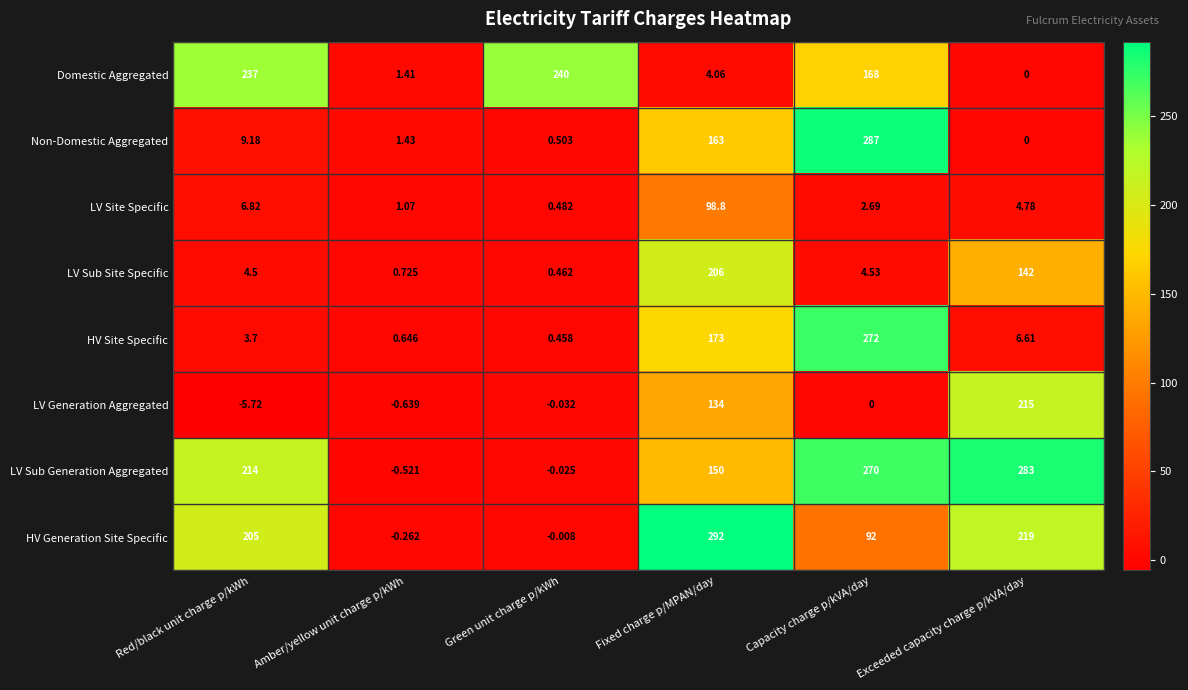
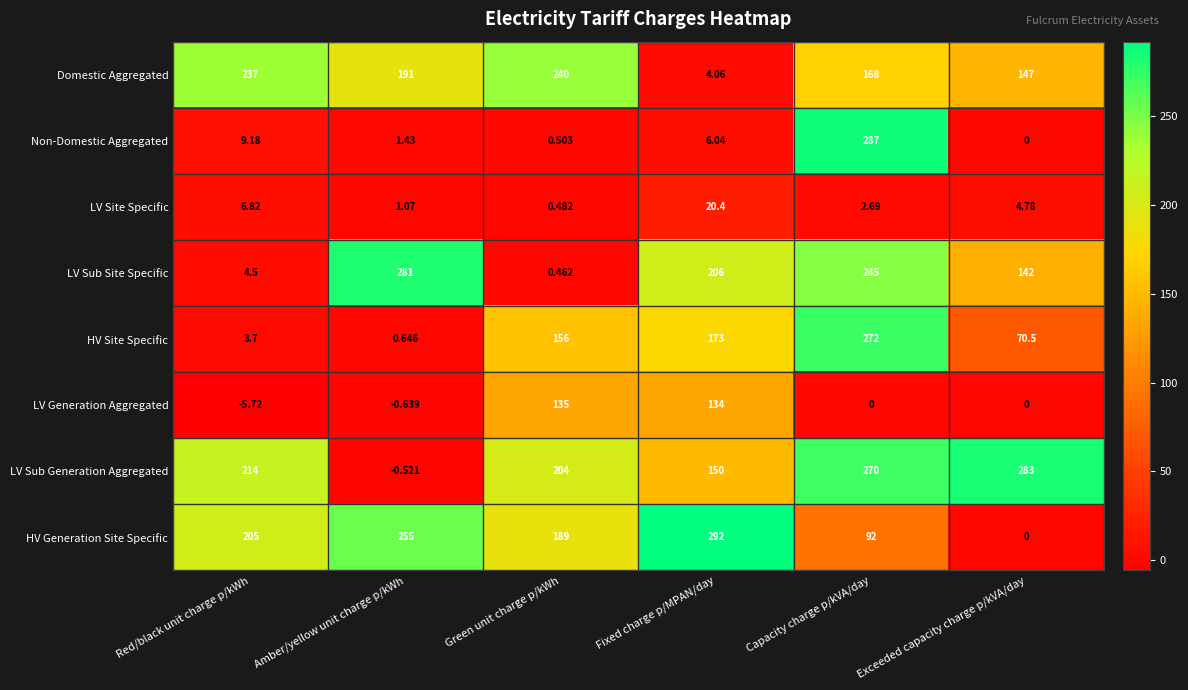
  {
    "Domestic Aggregated": {
      "Red/black unit charge p/kWh": 237,
-     "Amber/yellow unit charge p/kWh": 1.41,
+     "Amber/yellow unit charge p/kWh": 191,
      "Green unit charge p/kWh": 240,
      "Fixed charge p/MPAN/day": 4.06,
      "Capacity charge p/kVA/day": 168,
-     "Exceeded capacity charge p/kVA/day": 0
+     "Exceeded capacity charge p/kVA/day": 147
    },
    "Non-Domestic Aggregated": {
      "Red/black unit charge p/kWh": 9.18,
      "Amber/yellow unit charge p/kWh": 1.43,
      "Green unit charge p/kWh": 0.503,
-     "Fixed charge p/MPAN/day": 163,
+     "Fixed charge p/MPAN/day": 6.04,
      "Capacity charge p/kVA/day": 287,
      "Exceeded capacity charge p/kVA/day": 0
    },
    "LV Site Specific": {
      "Red/black unit charge p/kWh": 6.82,
      "Amber/yellow unit charge p/kWh": 1.07,
      "Green unit charge p/kWh": 0.482,
-     "Fixed charge p/MPAN/day": 98.8,
+     "Fixed charge p/MPAN/day": 20.4,
      "Capacity charge p/kVA/day": 2.69,
      "Exceeded capacity charge p/kVA/day": 4.78
    },
    "LV Sub Site Specific": {
      "Red/black unit charge p/kWh": 4.5,
-     "Amber/yellow unit charge p/kWh": 0.725,
+     "Amber/yellow unit charge p/kWh": 281,
      "Green unit charge p/kWh": 0.462,
      "Fixed charge p/MPAN/day": 206,
-     "Capacity charge p/kVA/day": 4.53,
+     "Capacity charge p/kVA/day": 245,
      "Exceeded capacity charge p/kVA/day": 142
    },
    "HV Site Specific": {
      "Red/black unit charge p/kWh": 3.7,
      "Amber/yellow unit charge p/kWh": 0.646,
-     "Green unit charge p/kWh": 0.458,
+     "Green unit charge p/kWh": 156,
      "Fixed charge p/MPAN/day": 173,
      "Capacity charge p/kVA/day": 272,
-     "Exceeded capacity charge p/kVA/day": 6.61
+     "Exceeded capacity charge p/kVA/day": 70.5
    },
    "LV Generation Aggregated": {
      "Red/black unit charge p/kWh": -5.72,
      "Amber/yellow unit charge p/kWh": -0.639,
-     "Green unit charge p/kWh": -0.032,
+     "Green unit charge p/kWh": 135,
      "Fixed charge p/MPAN/day": 134,
      "Capacity charge p/kVA/day": 0,
-     "Exceeded capacity charge p/kVA/day": 215
+     "Exceeded capacity charge p/kVA/day": 0
    },
    "LV Sub Generation Aggregated": {
      "Red/black unit charge p/kWh": 214,
      "Amber/yellow unit charge p/kWh": -0.521,
-     "Green unit charge p/kWh": -0.025,
+     "Green unit charge p/kWh": 204,
      "Fixed charge p/MPAN/day": 150,
      "Capacity charge p/kVA/day": 270,
      "Exceeded capacity charge p/kVA/day": 283
    },
    "HV Generation Site Specific": {
      "Red/black unit charge p/kWh": 205,
-     "Amber/yellow unit charge p/kWh": -0.262,
-     "Green unit charge p/kWh": -0.008,
+     "Amber/yellow unit charge p/kWh": 255,
+     "Green unit charge p/kWh": 189,
      "Fixed charge p/MPAN/day": 292,
      "Capacity charge p/kVA/day": 92,
-     "Exceeded capacity charge p/kVA/day": 219
+     "Exceeded capacity charge p/kVA/day": 0
    }
  }
